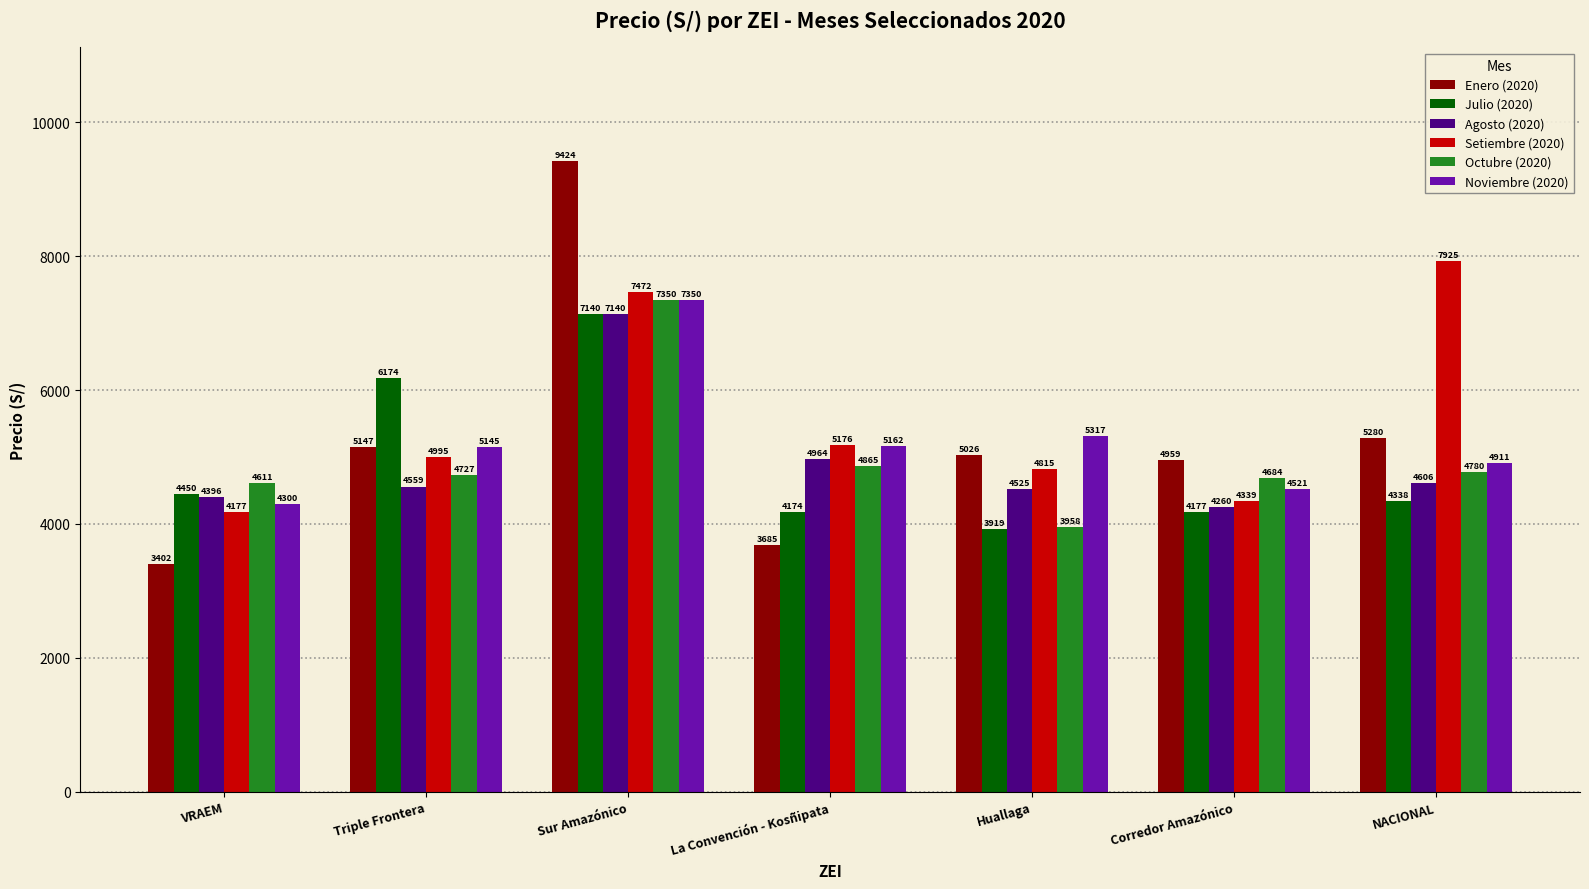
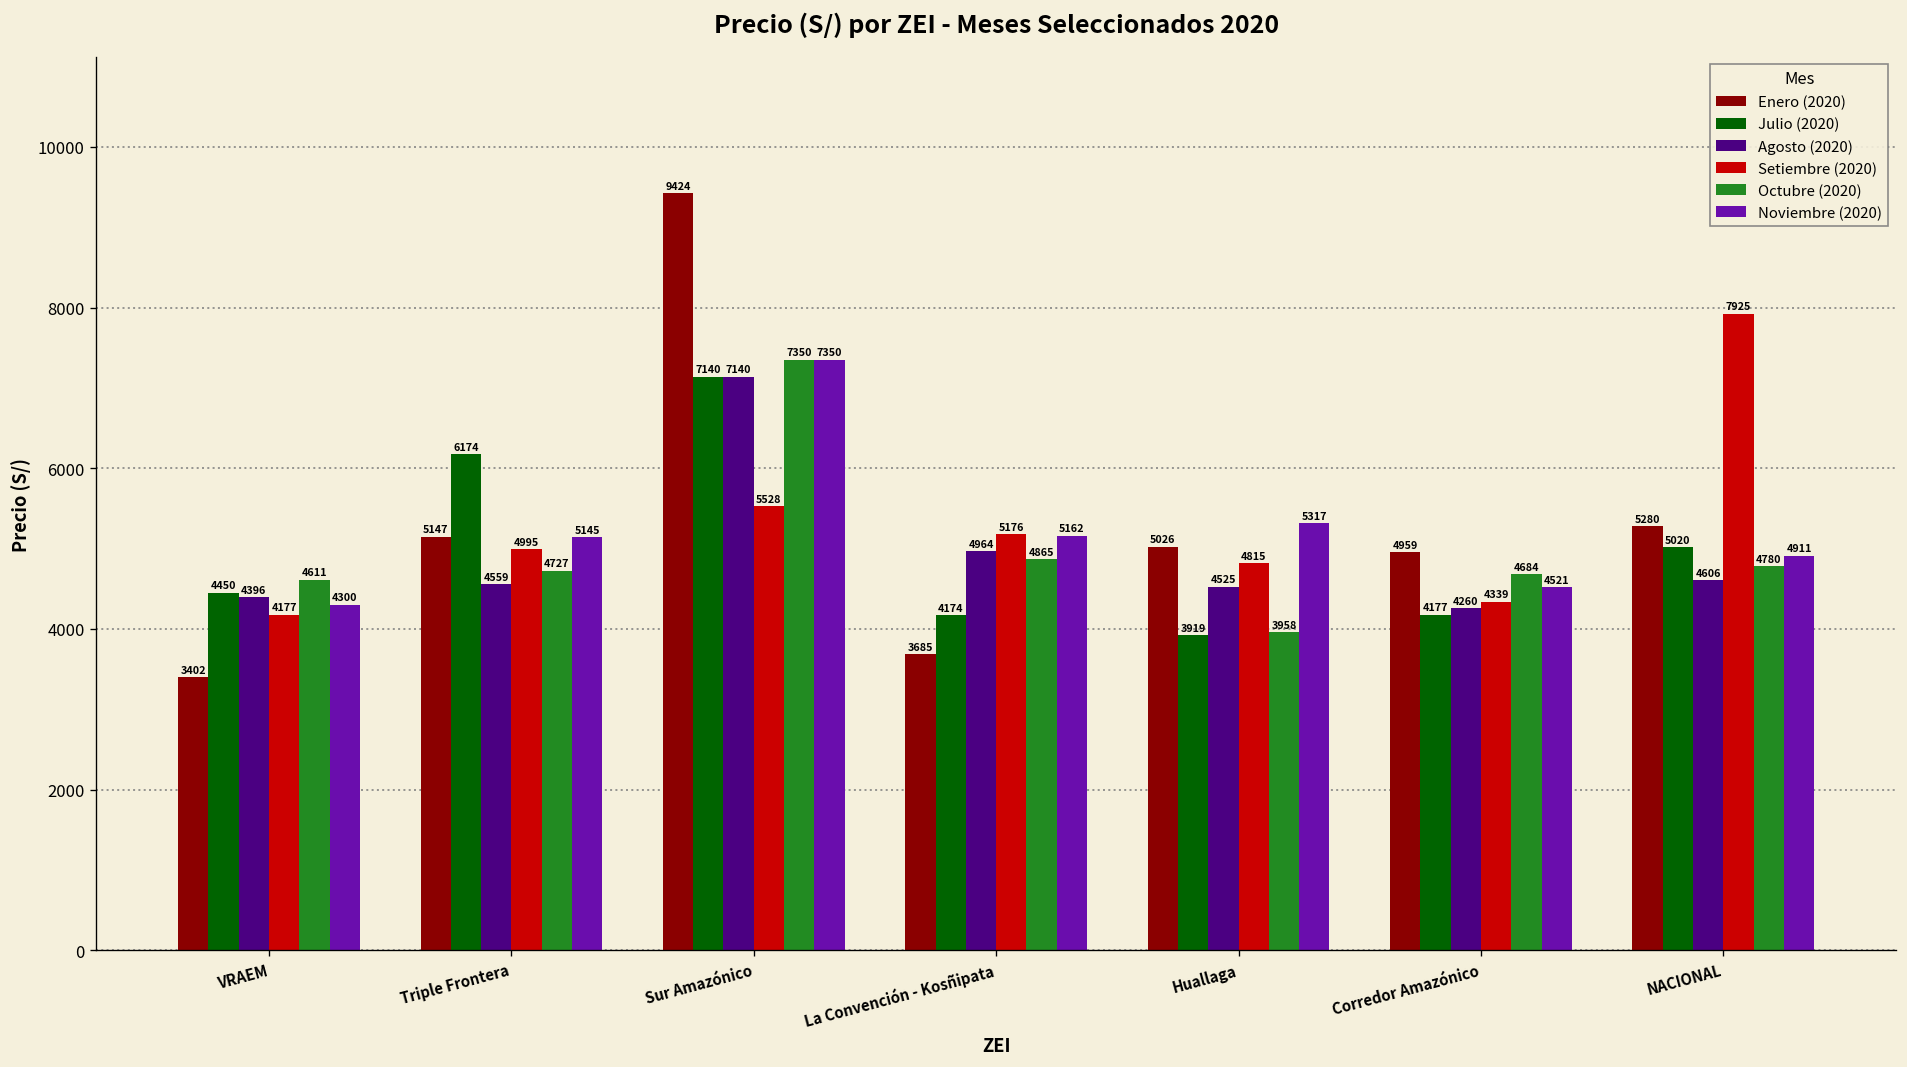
  {
    "Enero (2020)": {
      "VRAEM": 3402,
      "Triple Frontera": 5147,
      "Sur Amazónico": 9424,
      "La Convención - Kosñipata": 3685,
      "Huallaga": 5026,
      "Corredor Amazónico": 4959,
      "NACIONAL": 5280
    },
    "Julio (2020)": {
      "VRAEM": 4450,
      "Triple Frontera": 6174,
      "Sur Amazónico": 7140,
      "La Convención - Kosñipata": 4174,
      "Huallaga": 3919,
      "Corredor Amazónico": 4177,
-     "NACIONAL": 4338
+     "NACIONAL": 5020
    },
    "Setiembre (2020)": {
      "VRAEM": 4177,
      "Triple Frontera": 4995,
-     "Sur Amazónico": 7472,
+     "Sur Amazónico": 5528,
      "La Convención - Kosñipata": 5176,
      "Huallaga": 4815,
      "Corredor Amazónico": 4339,
      "NACIONAL": 7925
    },
    "Octubre (2020)": {
      "VRAEM": 4611,
      "Triple Frontera": 4727,
      "Sur Amazónico": 7350,
      "La Convención - Kosñipata": 4865,
      "Huallaga": 3958,
      "Corredor Amazónico": 4684,
      "NACIONAL": 4780
    }
  }
